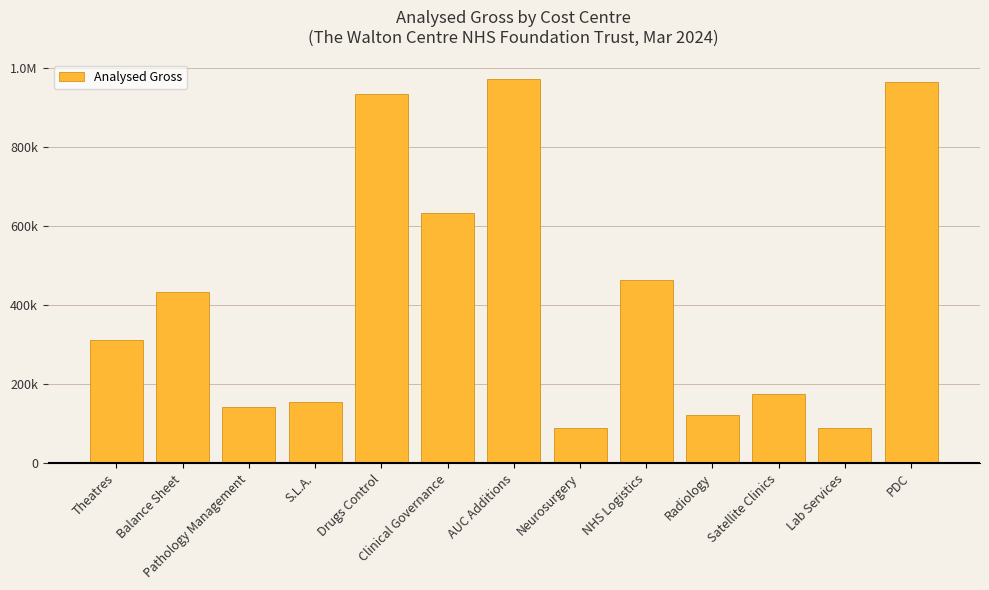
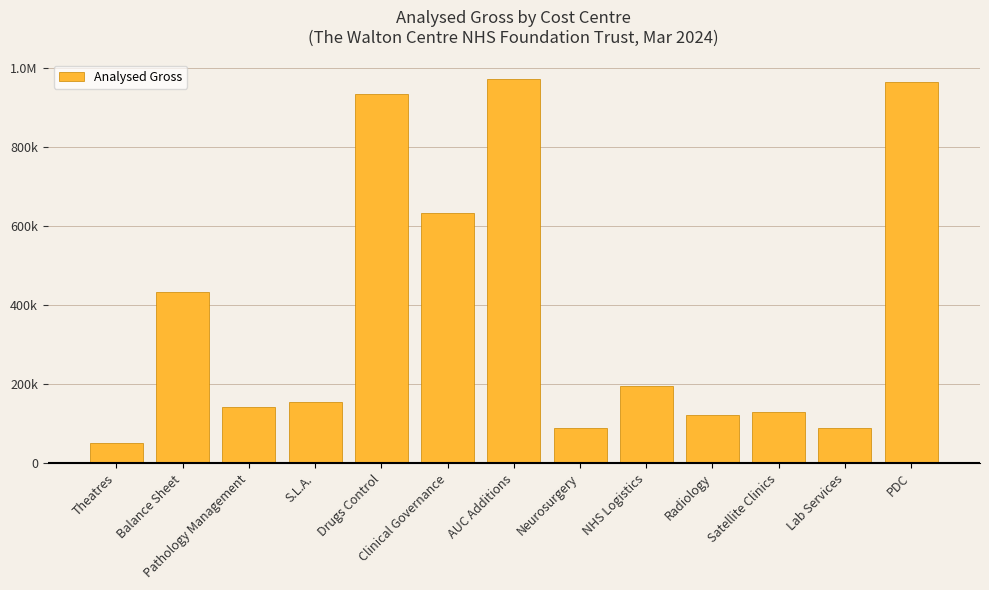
  {
-   "Theatres": 310000,
+   "Theatres": 50000,
    "Balance Sheet": 430000,
    "Pathology Management": 140000,
    "S.L.A.": 160000,
    "Drugs Control": 940000,
    "Clinical Governance": 630000,
    "AUC Additions": 970000,
    "Neurosurgery": 90000,
-   "NHS Logistics": 470000,
+   "NHS Logistics": 200000,
    "Radiology": 120000,
-   "Satellite Clinics": 170000,
+   "Satellite Clinics": 130000,
    "Lab Services": 90000,
    "PDC": 970000
  }
